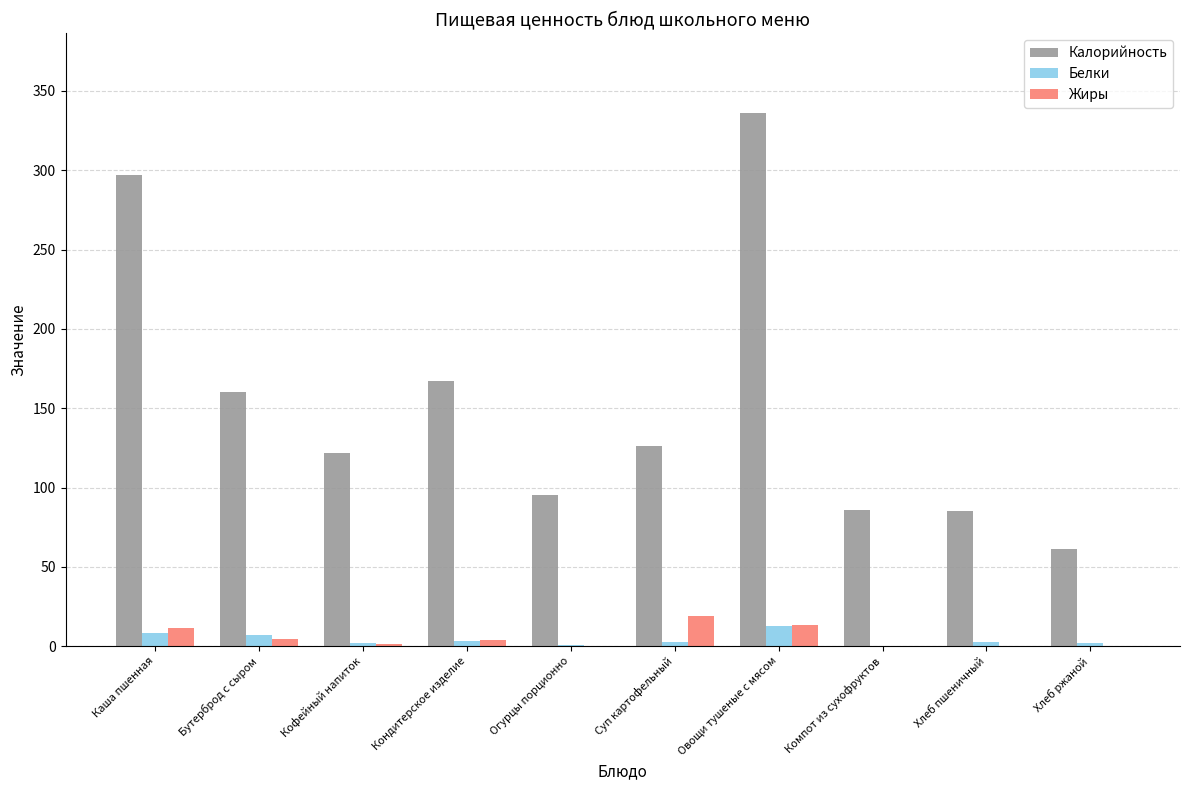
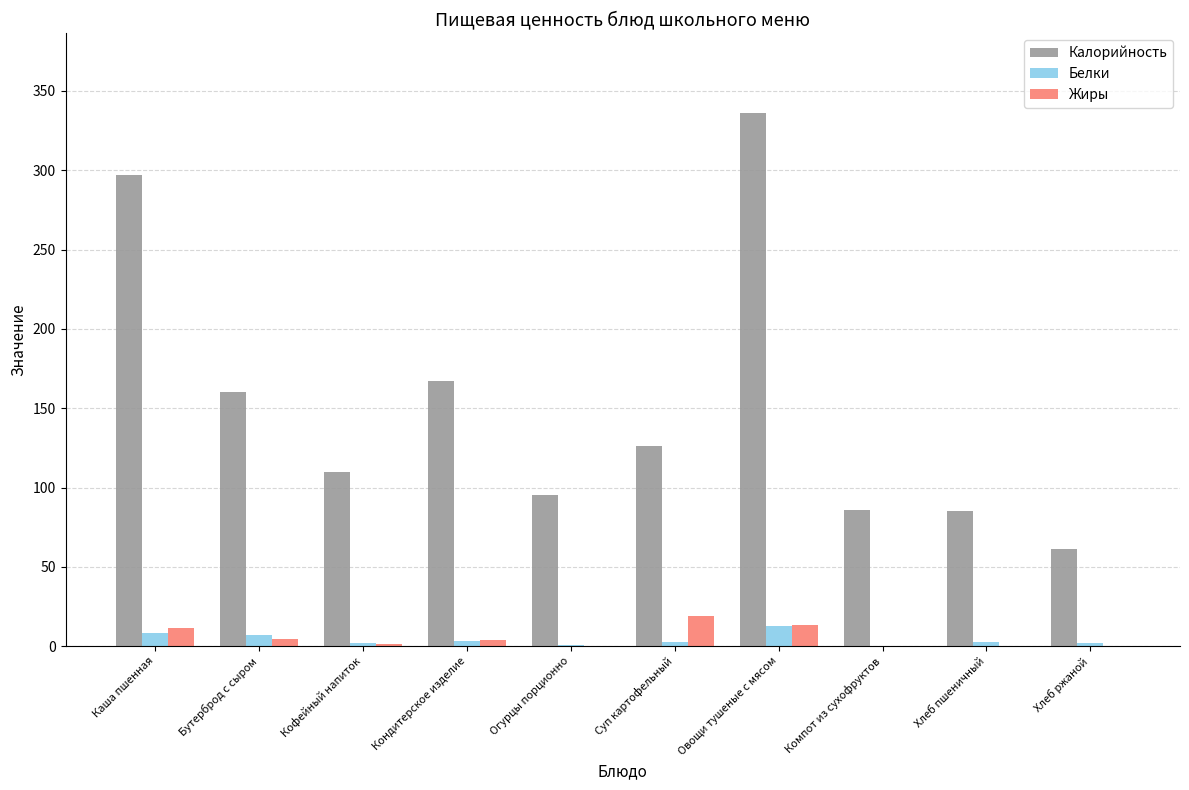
  {
    "Калорийность": {
      "Каша пшенная": 297,
      "Бутерброд с сыром": 160,
-     "Кофейный напиток": 122,
+     "Кофейный напиток": 110,
      "Кондитерское изделие": 167,
      "Огурцы порционно": 95,
      "Суп картофельный": 126,
      "Овощи тушеные с мясом": 336,
      "Компот из сухофруктов": 86,
      "Хлеб пшеничный": 85,
      "Хлеб ржаной": 61
    },
    "Белки": {
      "Каша пшенная": 8,
      "Бутерброд с сыром": 7,
      "Кофейный напиток": 2,
      "Кондитерское изделие": 3,
      "Суп картофельный": 3,
      "Овощи тушеные с мясом": 13,
      "Компот из сухофруктов": 0,
      "Хлеб пшеничный": 3,
      "Хлеб ржаной": 2
    },
    "Жиры": {
      "Каша пшенная": 11,
      "Бутерброд с сыром": 5,
      "Кондитерское изделие": 4,
      "Суп картофельный": 19,
      "Овощи тушеные с мясом": 14,
      "Компот из сухофруктов": 0
    }
  }
